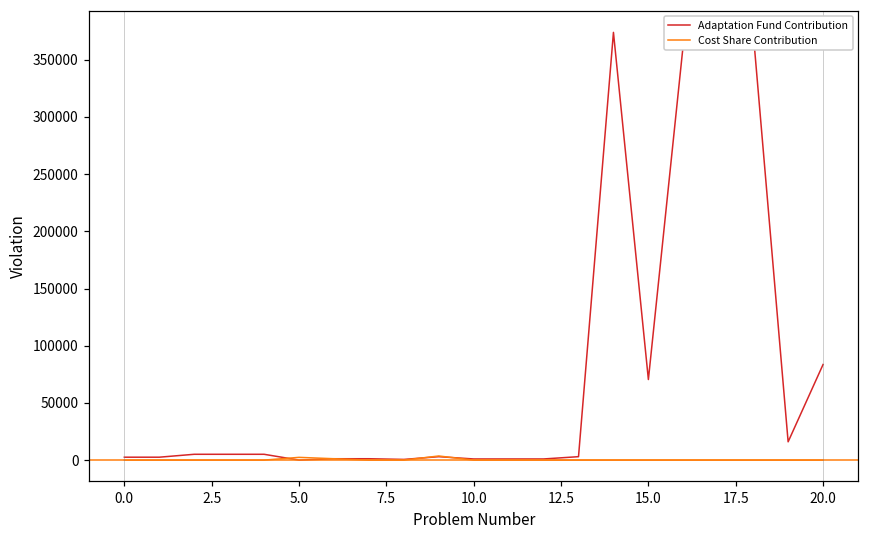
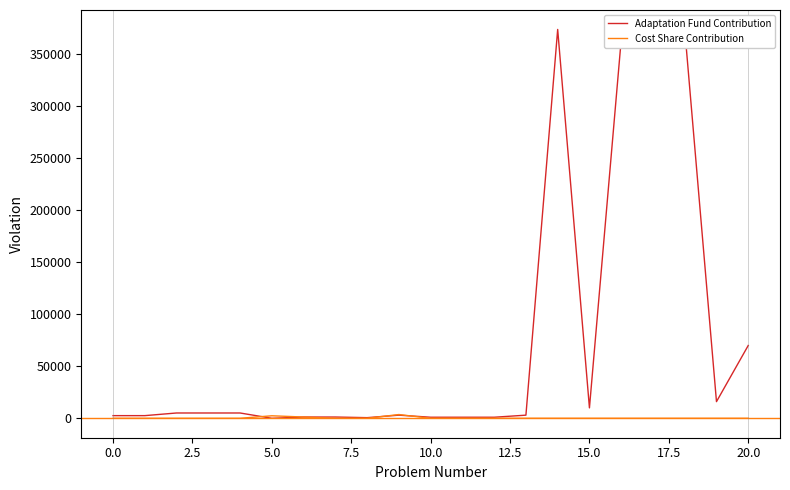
  {
    "Adaptation Fund Contribution": {
      "0.0": 3000,
-     "15.0": 70000,
-     "20.0": 84000
+     "15.0": 10000,
+     "20.0": 70000
    },
    "Cost Share Contribution": {
      "0.0": 0,
      "15.0": 0,
      "20.0": 0
    }
  }
